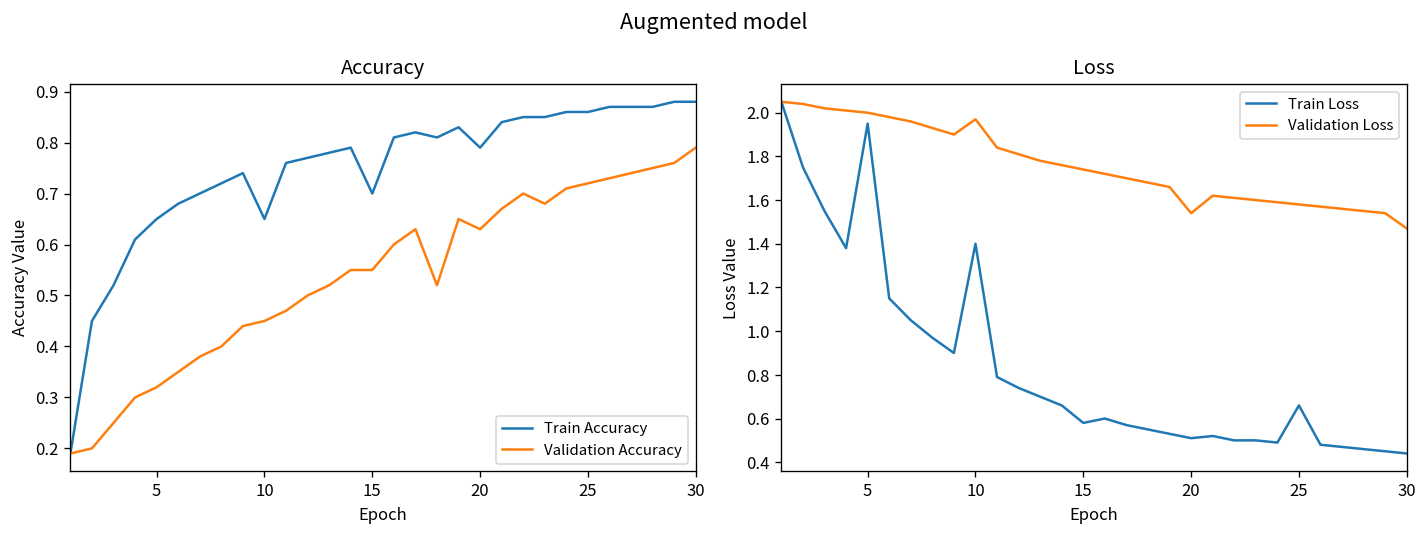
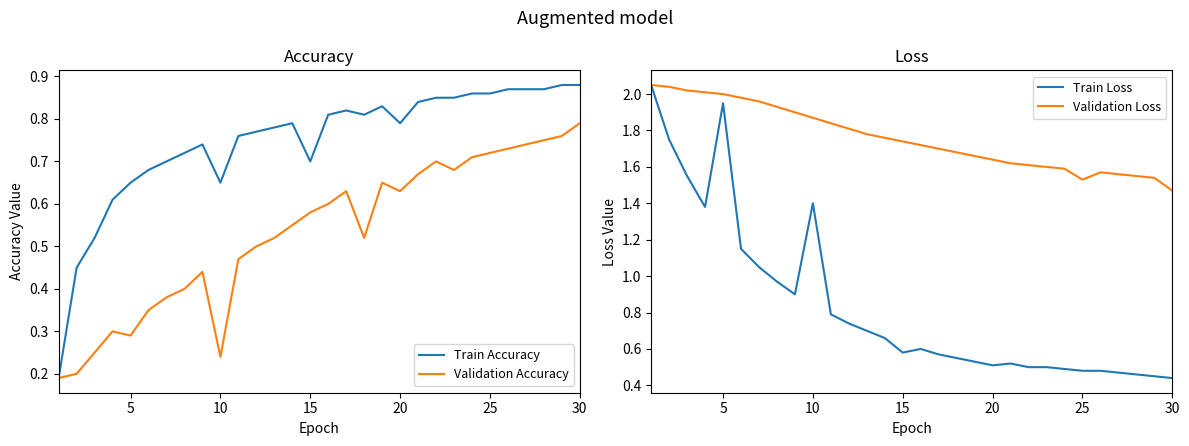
  {
    "Accuracy": {
      "Train Accuracy": {
        "5": 0.65,
        "10": 0.65,
        "15": 0.70,
        "20": 0.79,
        "25": 0.86,
        "30": 0.88
      },
      "Validation Accuracy": {
-       "5": 0.32,
-       "10": 0.45,
-       "15": 0.55,
+       "5": 0.29,
+       "10": 0.24,
+       "15": 0.58,
        "20": 0.63,
        "25": 0.72,
        "30": 0.79
      }
    },
    "Loss": {
      "Train Loss": {
        "5": 1.95,
        "10": 1.40,
        "15": 0.58,
        "20": 0.51,
-       "25": 0.66,
+       "25": 0.48,
        "30": 0.44
      },
      "Validation Loss": {
        "5": 2.00,
-       "10": 1.97,
+       "10": 1.87,
        "15": 1.74,
-       "20": 1.54,
-       "25": 1.58,
+       "20": 1.64,
+       "25": 1.53,
        "30": 1.47
      }
    }
  }
